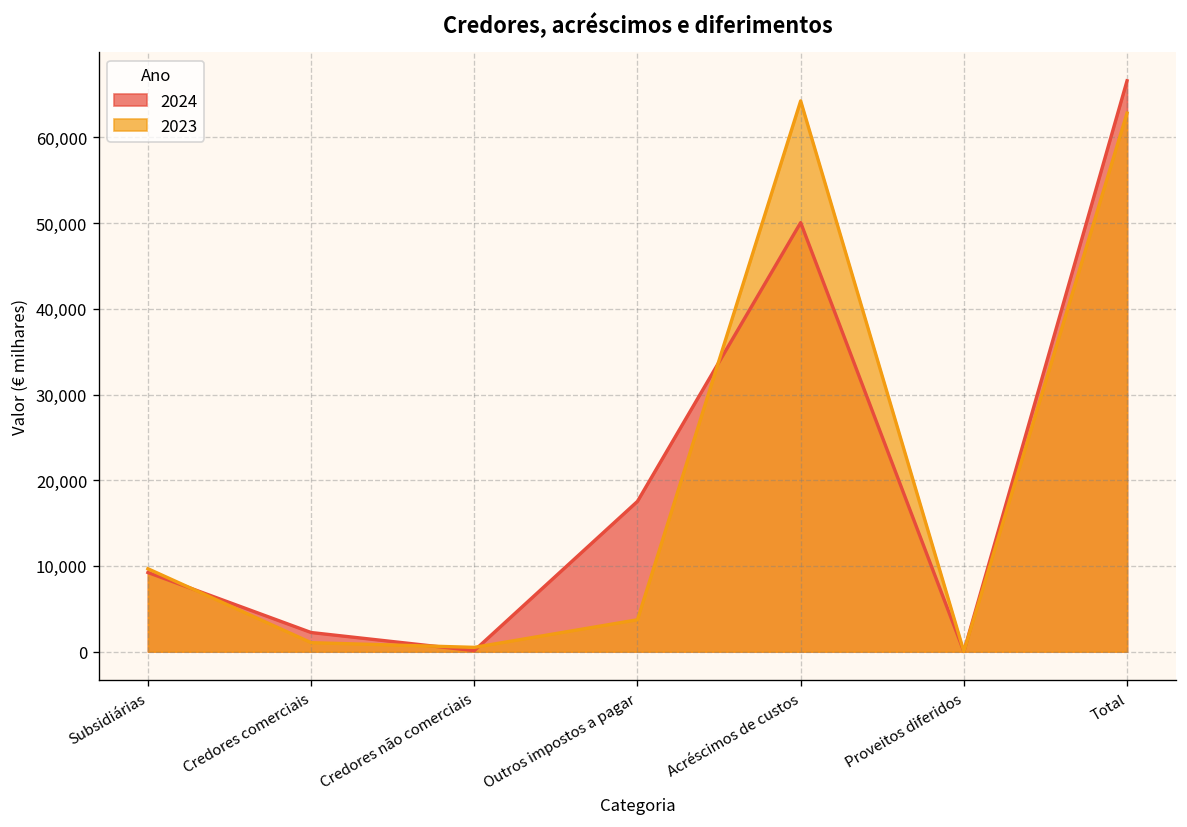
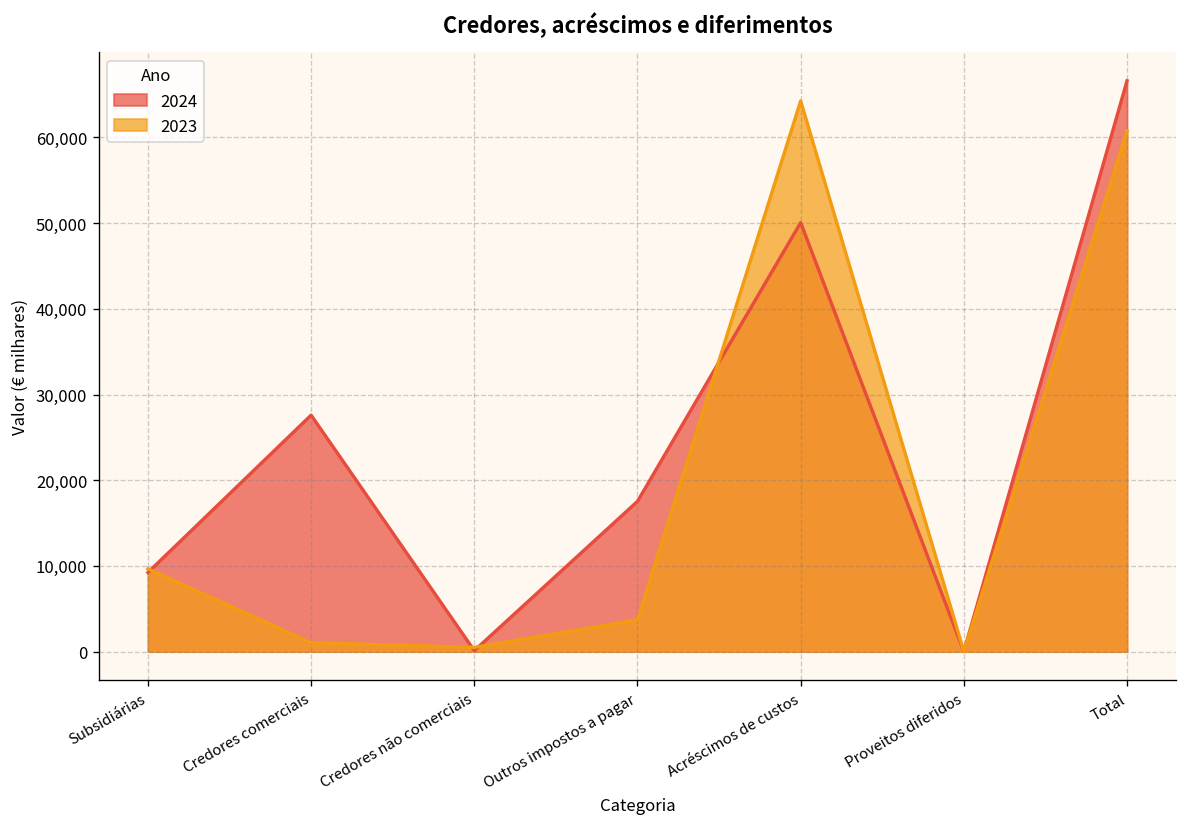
  {
    "2024": {
      "Subsidiárias": "9,000",
-     "Credores comerciais": "2,000",
+     "Credores comerciais": "28,000",
      "Credores não comerciais": "0",
      "Outros impostos a pagar": "18,000",
      "Acréscimos de custos": "50,000",
      "Total": "67,000"
    },
    "2023": {
      "Subsidiárias": "10,000",
      "Credores comerciais": "1,000",
      "Credores não comerciais": "0",
      "Outros impostos a pagar": "4,000",
      "Acréscimos de custos": "64,000",
-     "Total": "63,000"
+     "Total": "61,000"
    }
  }
